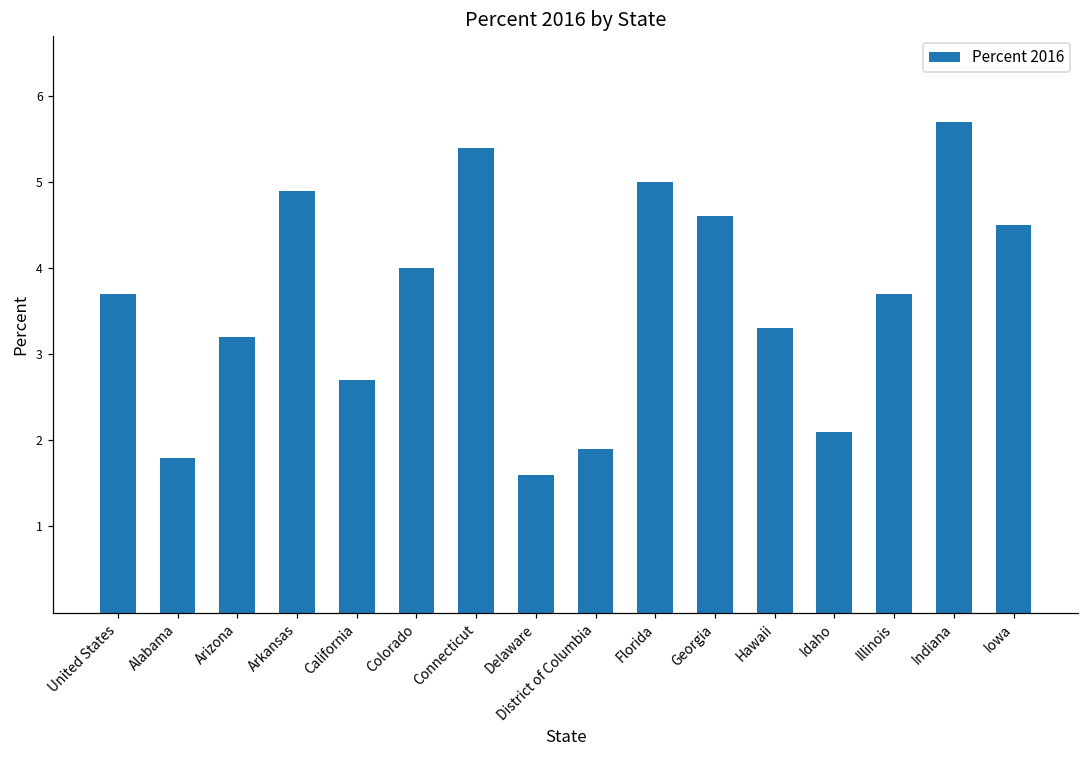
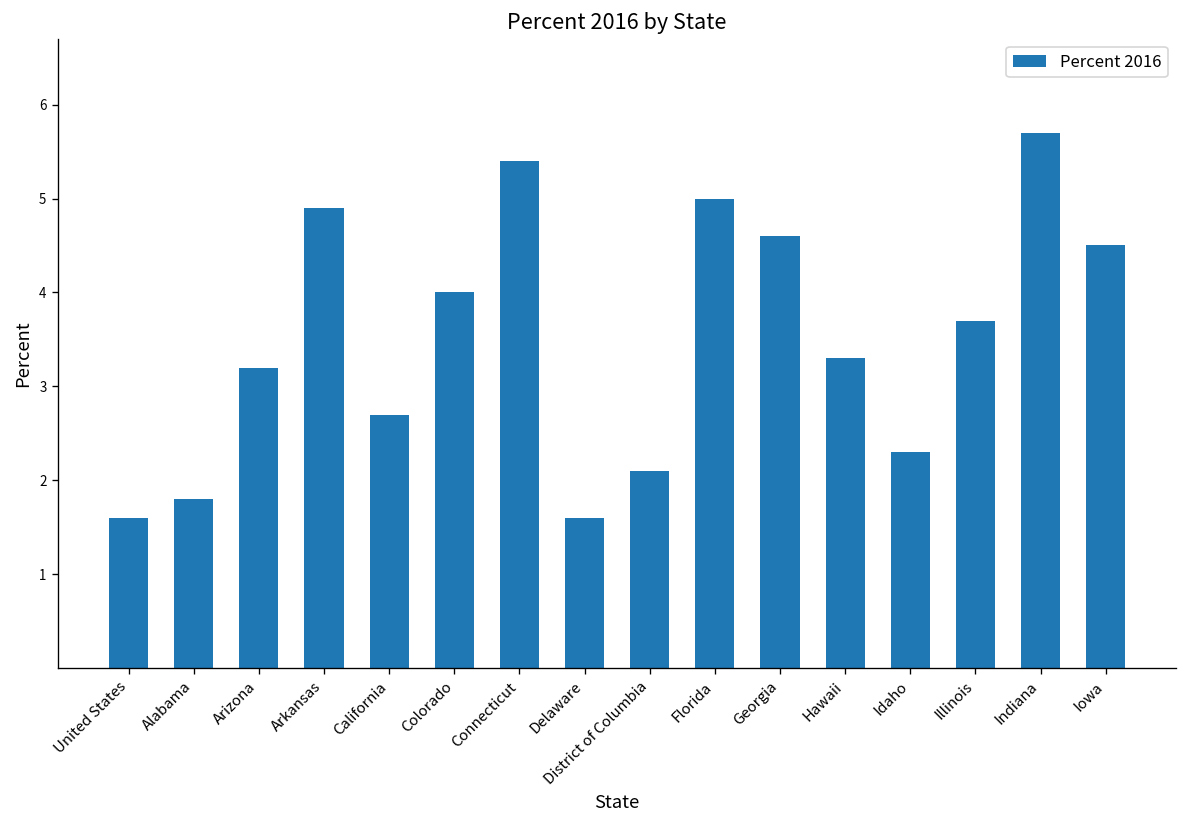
  {
-   "United States": 3.7,
+   "United States": 1.6,
    "Alabama": 1.8,
    "Arizona": 3.2,
    "Arkansas": 4.9,
    "California": 2.7,
    "Colorado": 4.0,
    "Connecticut": 5.4,
    "Delaware": 1.6,
-   "District of Columbia": 1.9,
+   "District of Columbia": 2.1,
    "Florida": 5.0,
    "Georgia": 4.6,
    "Hawaii": 3.3,
-   "Idaho": 2.1,
+   "Idaho": 2.3,
    "Illinois": 3.7,
    "Indiana": 5.7,
    "Iowa": 4.5
  }
